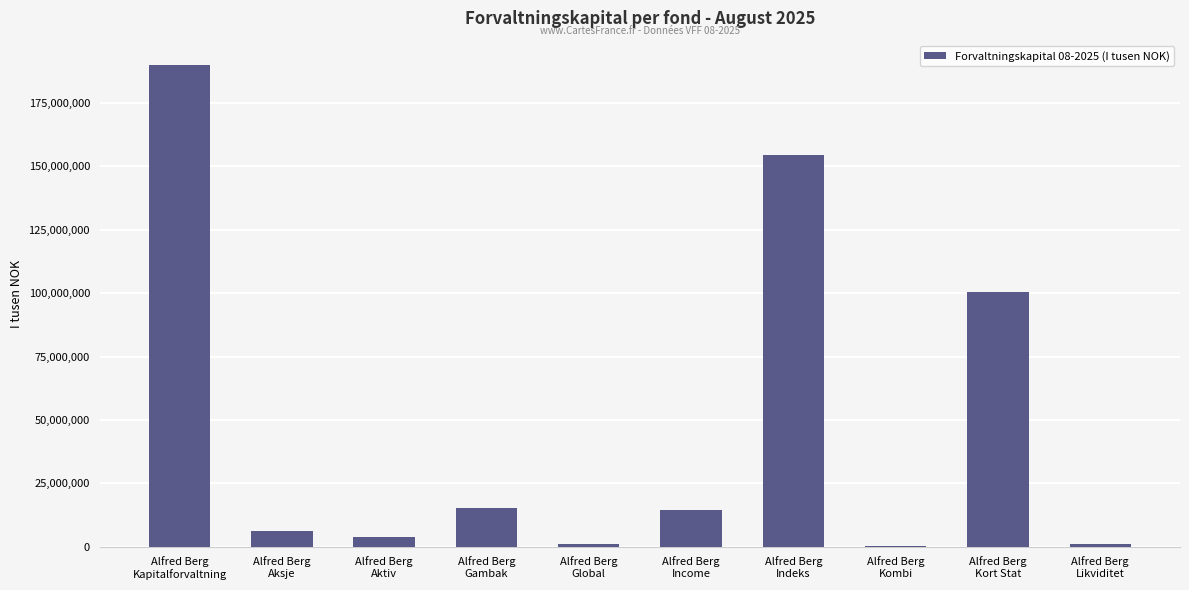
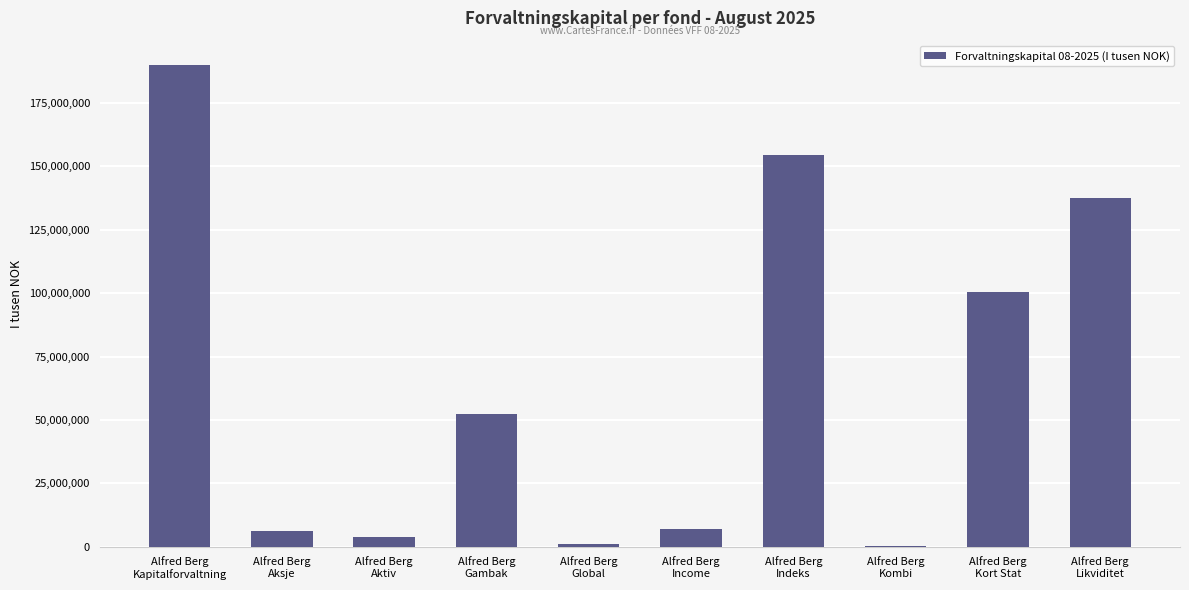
  {
    "Alfred Berg Kapitalforvaltning": "190,000,000",
    "Alfred Berg Aksje": "6,000,000",
    "Alfred Berg Aktiv": "4,000,000",
-   "Alfred Berg Gambak": "15,000,000",
-   "Alfred Berg Income": "14,000,000",
+   "Alfred Berg Gambak": "52,000,000",
+   "Alfred Berg Income": "7,000,000",
    "Alfred Berg Indeks": "154,000,000",
    "Alfred Berg Kort Stat": "100,000,000",
-   "Alfred Berg Likviditet": "1,000,000"
+   "Alfred Berg Likviditet": "137,000,000"
  }
